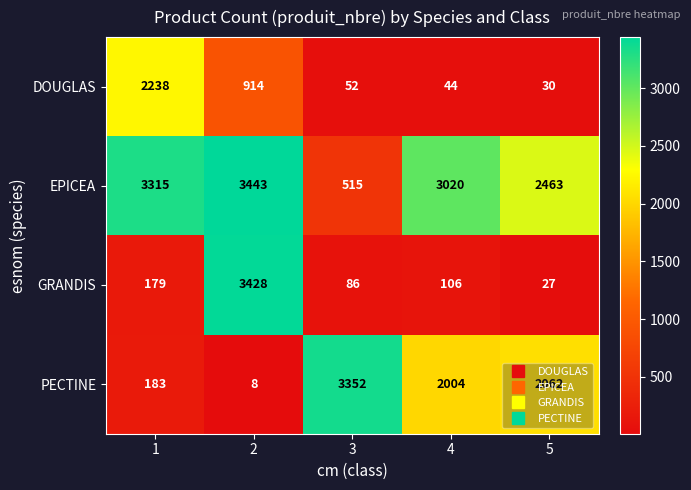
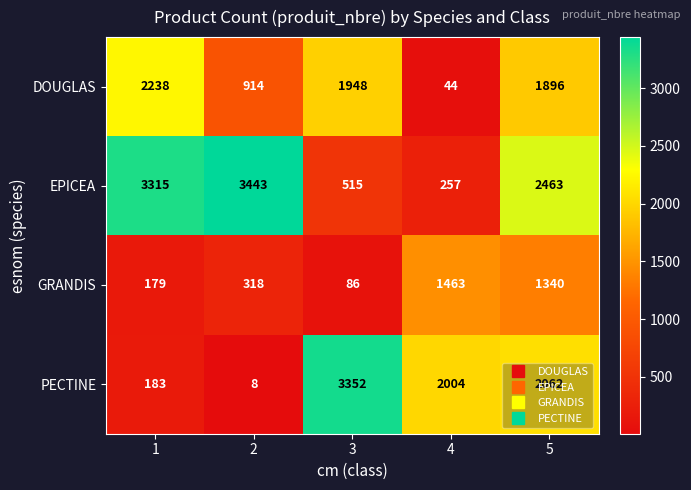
  {
    "DOUGLAS": {
      "1": 2238,
      "2": 914,
-     "3": 52,
+     "3": 1948,
      "4": 44,
-     "5": 30
+     "5": 1896
    },
    "EPICEA": {
      "1": 3315,
      "2": 3443,
      "3": 515,
-     "4": 3020,
+     "4": 257,
      "5": 2463
    },
    "GRANDIS": {
      "1": 179,
-     "2": 3428,
+     "2": 318,
      "3": 86,
-     "4": 106,
-     "5": 27
+     "4": 1463,
+     "5": 1340
    },
    "PECTINE": {
      "1": 183,
      "2": 8,
      "3": 3352,
      "4": 2004
    }
  }
